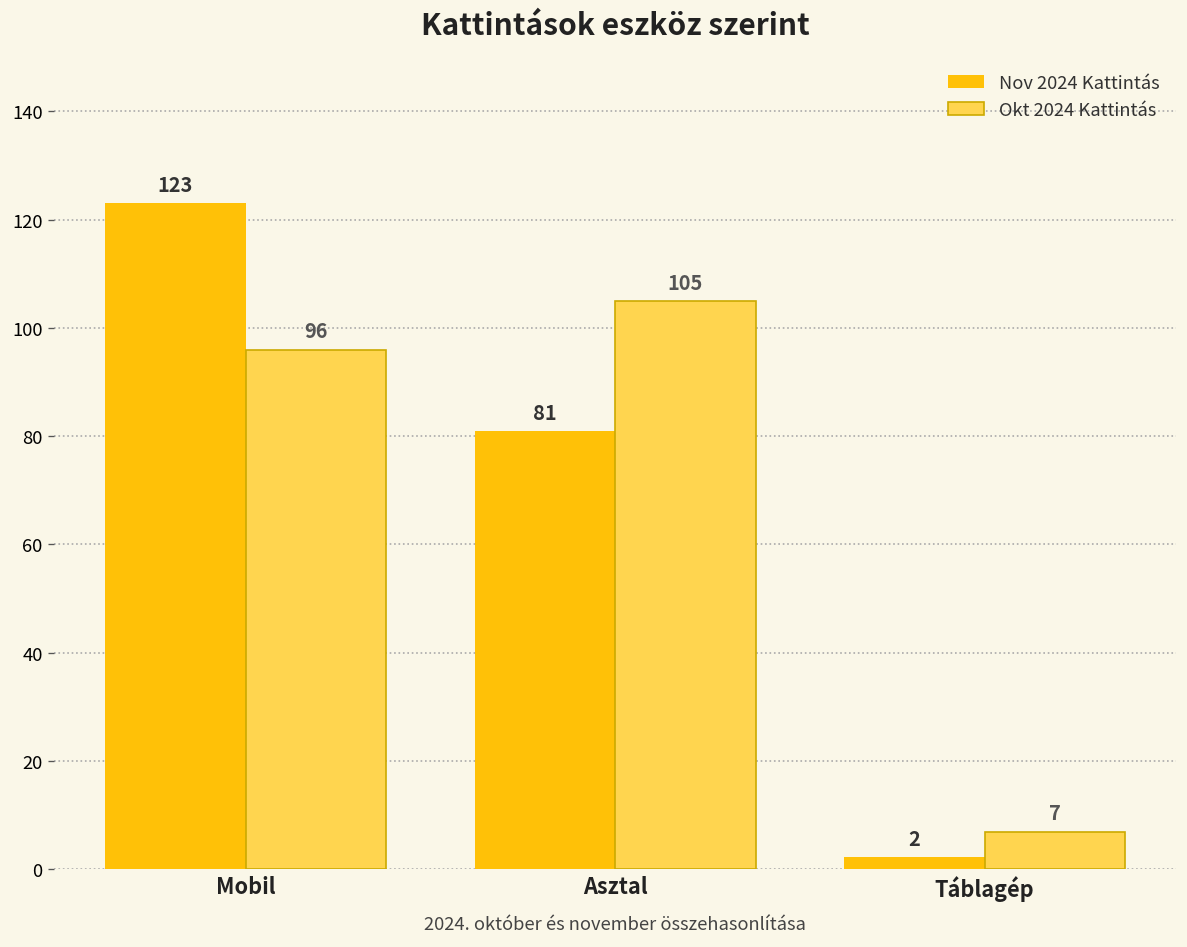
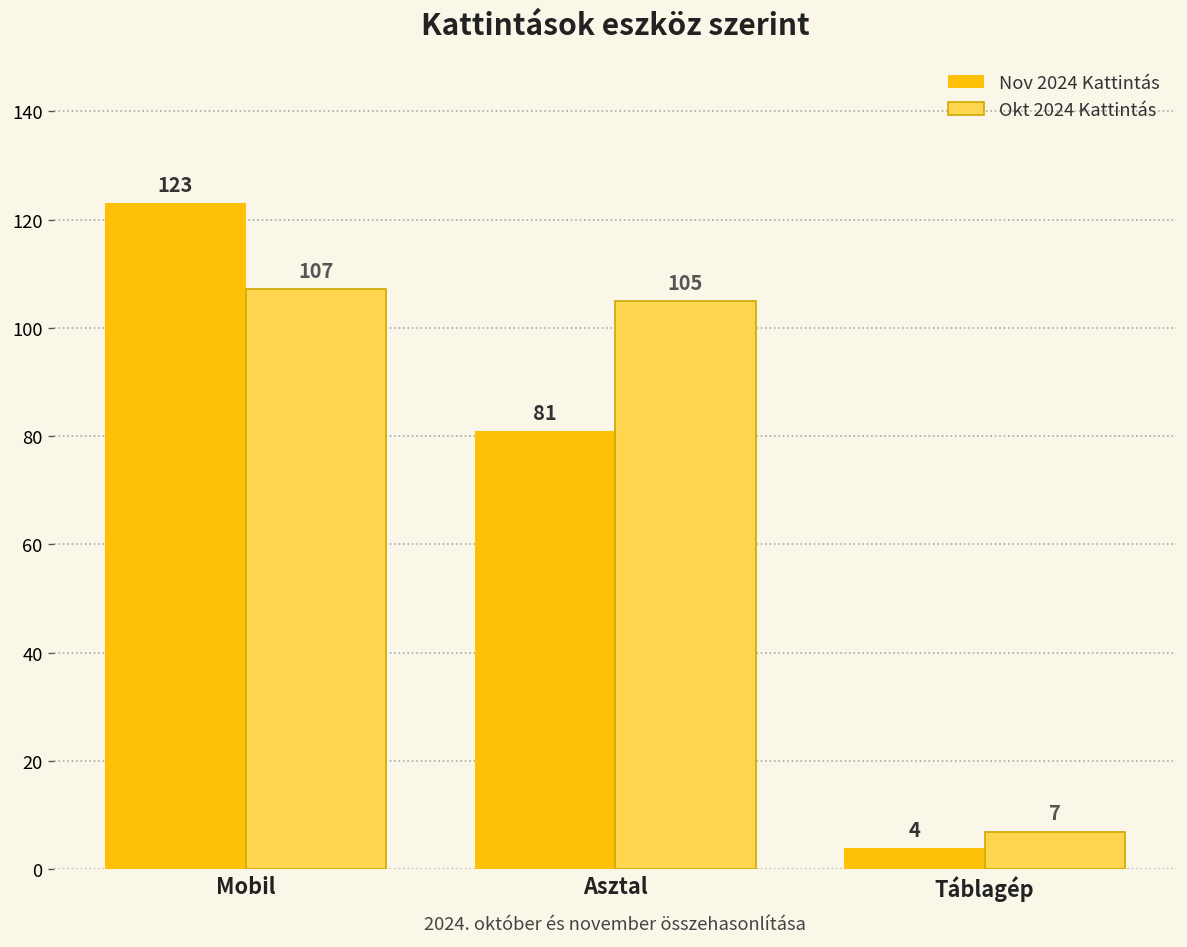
  {
    "Nov 2024 Kattintás": {
      "Mobil": 123,
      "Asztal": 81,
-     "Táblagép": 2
+     "Táblagép": 4
    },
    "Okt 2024 Kattintás": {
-     "Mobil": 96,
+     "Mobil": 107,
      "Asztal": 105,
      "Táblagép": 7
    }
  }
